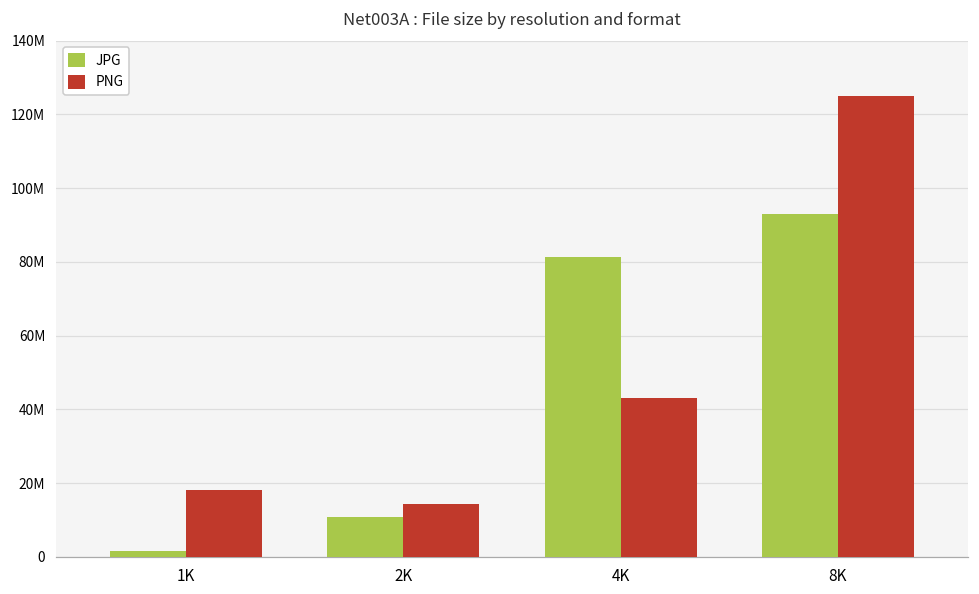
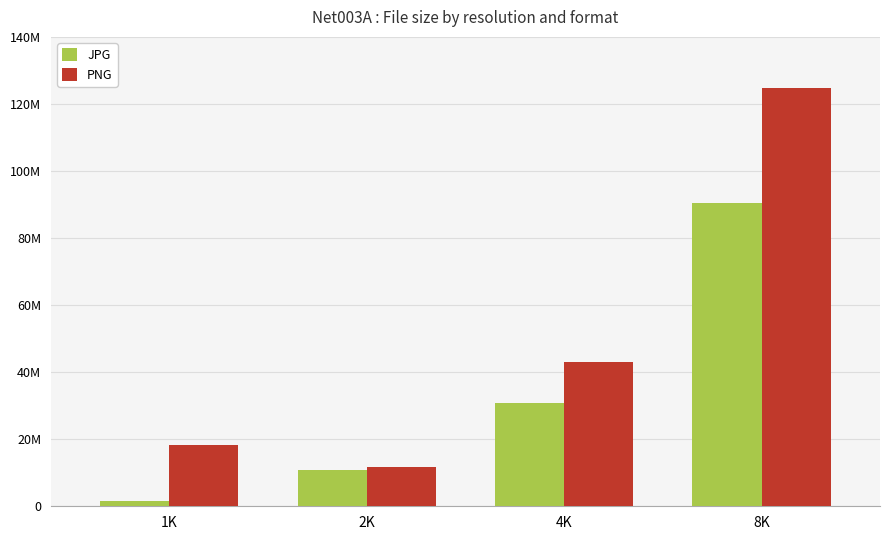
  {
    "JPG": {
      "1K": 2000000,
      "2K": 11000000,
-     "4K": 81000000,
-     "8K": 93000000
+     "4K": 31000000,
+     "8K": 90000000
    },
    "PNG": {
      "1K": 18000000,
-     "2K": 14000000,
+     "2K": 12000000,
      "4K": 43000000,
      "8K": 125000000
    }
  }
